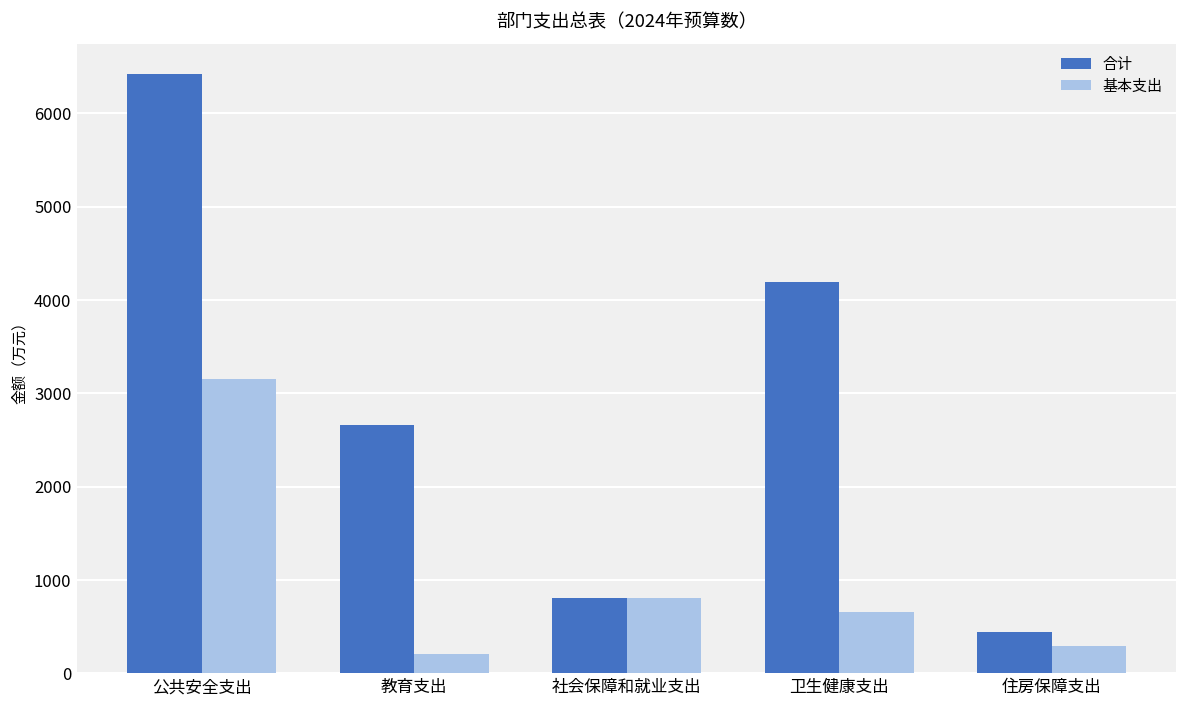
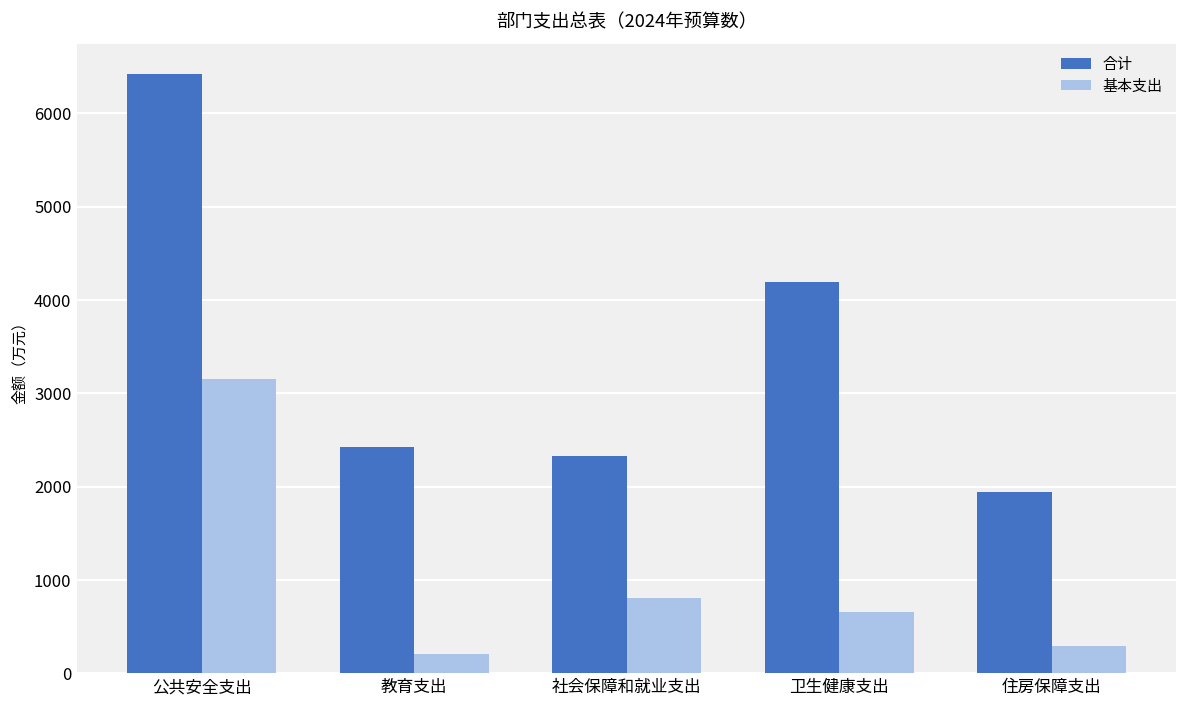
  {
    "合计": {
      "公共安全支出": 6400,
-     "教育支出": 2700,
-     "社会保障和就业支出": 800,
+     "教育支出": 2400,
+     "社会保障和就业支出": 2300,
      "卫生健康支出": 4200,
-     "住房保障支出": 400
+     "住房保障支出": 1900
    },
    "基本支出": {
      "公共安全支出": 3200,
      "教育支出": 200,
      "社会保障和就业支出": 800,
      "卫生健康支出": 700,
      "住房保障支出": 300
    }
  }
